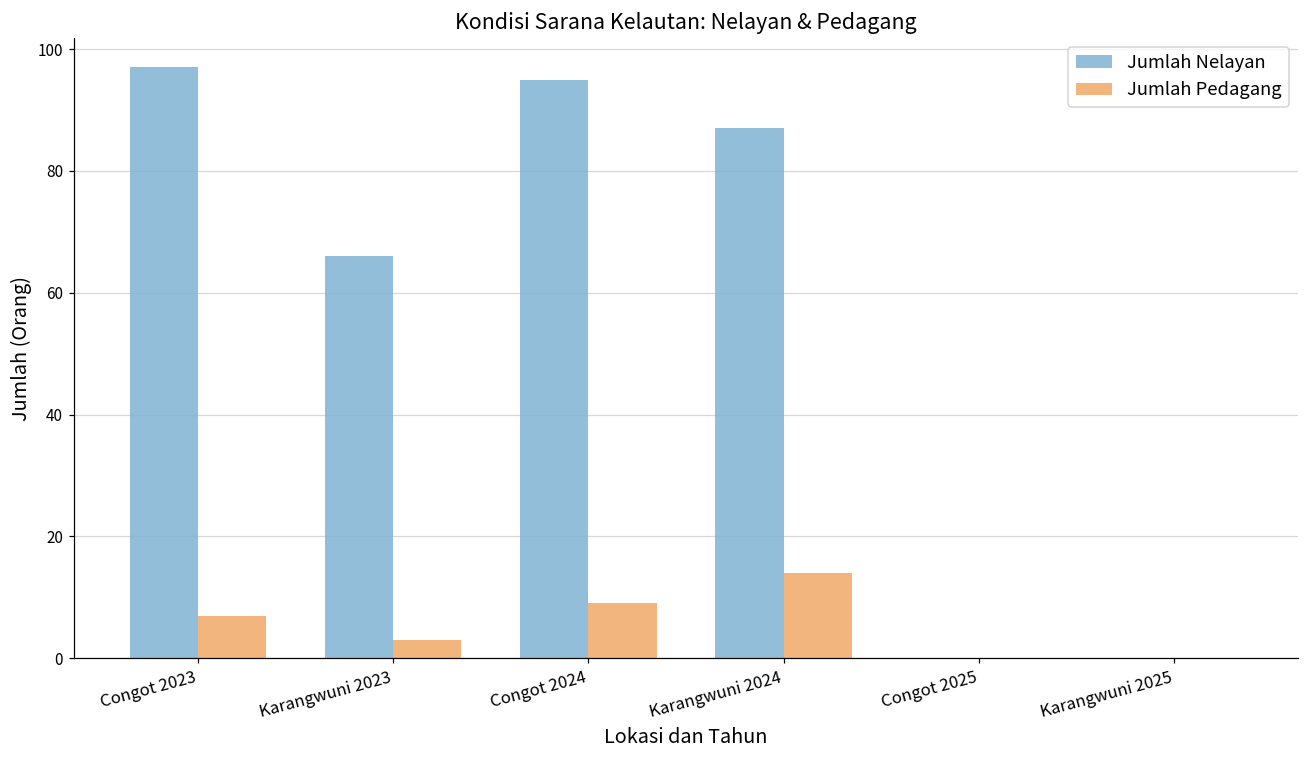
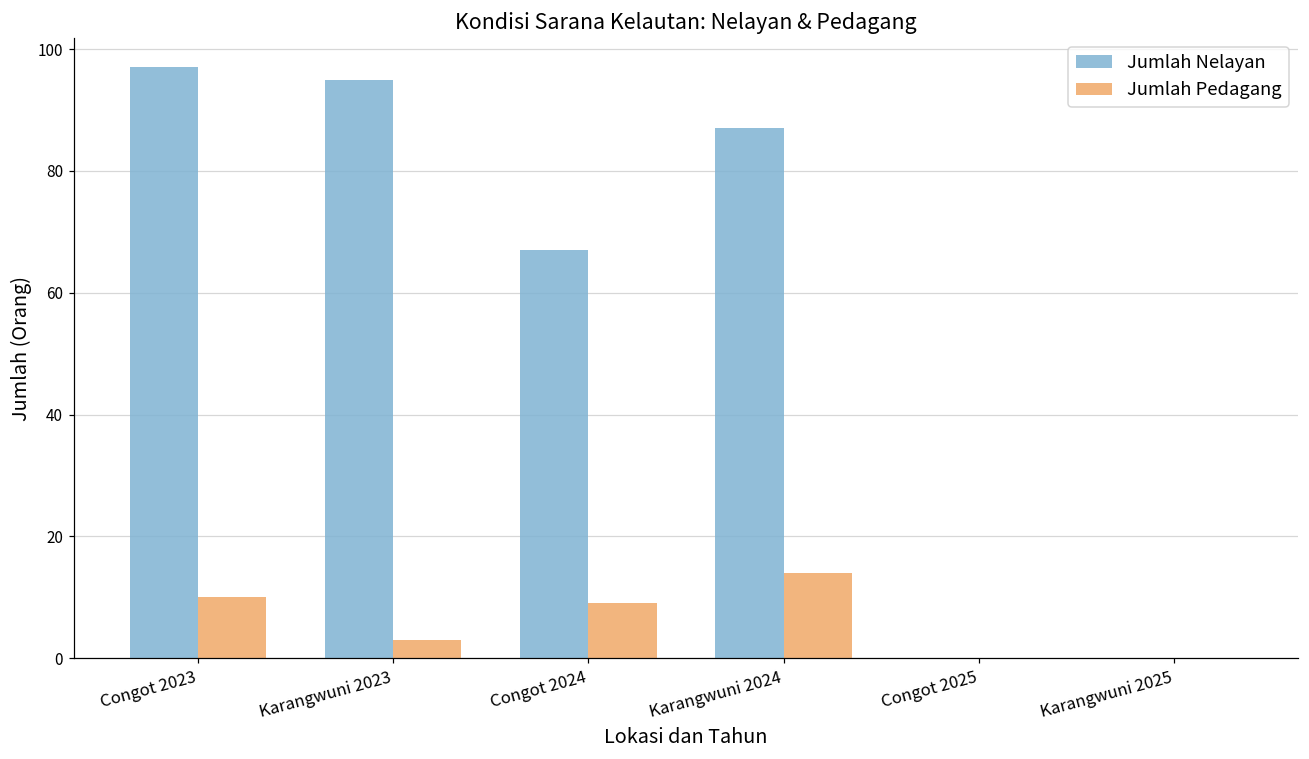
  {
    "Jumlah Nelayan": {
      "Congot 2023": 97,
-     "Karangwuni 2023": 66,
-     "Congot 2024": 95,
+     "Karangwuni 2023": 95,
+     "Congot 2024": 67,
      "Karangwuni 2024": 87,
      "Congot 2025": 0,
      "Karangwuni 2025": 0
    },
    "Jumlah Pedagang": {
-     "Congot 2023": 7,
+     "Congot 2023": 10,
      "Karangwuni 2023": 3,
      "Congot 2024": 9,
      "Karangwuni 2024": 14,
      "Congot 2025": 0,
      "Karangwuni 2025": 0
    }
  }
